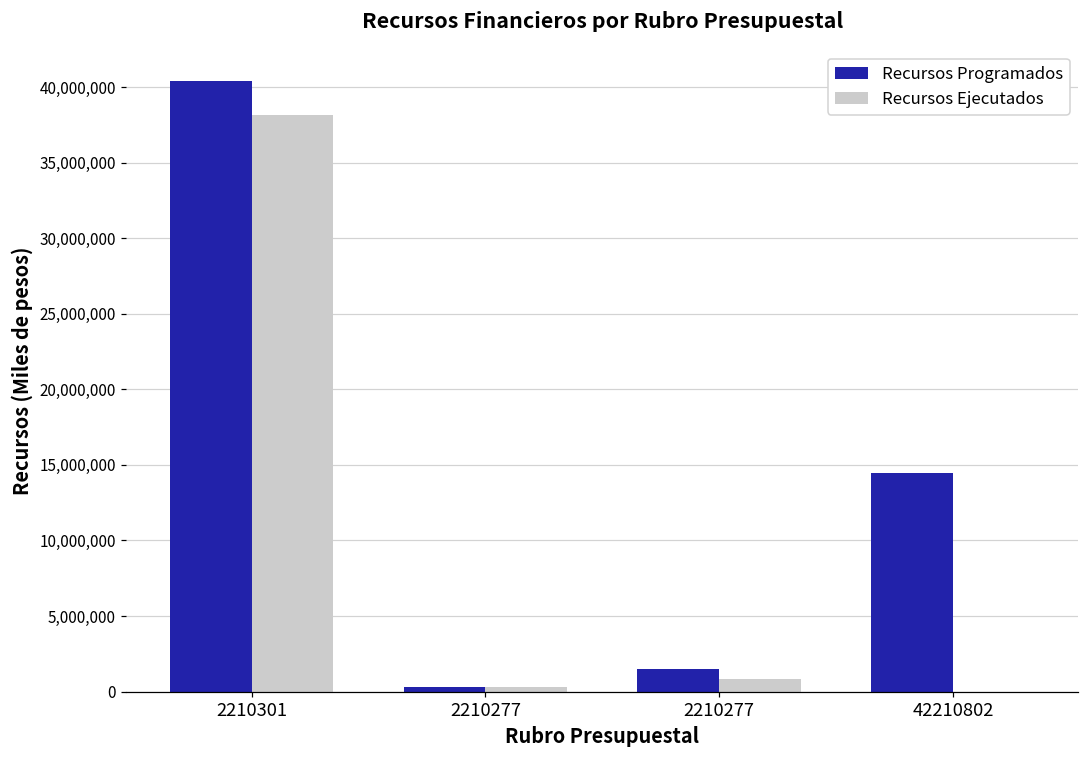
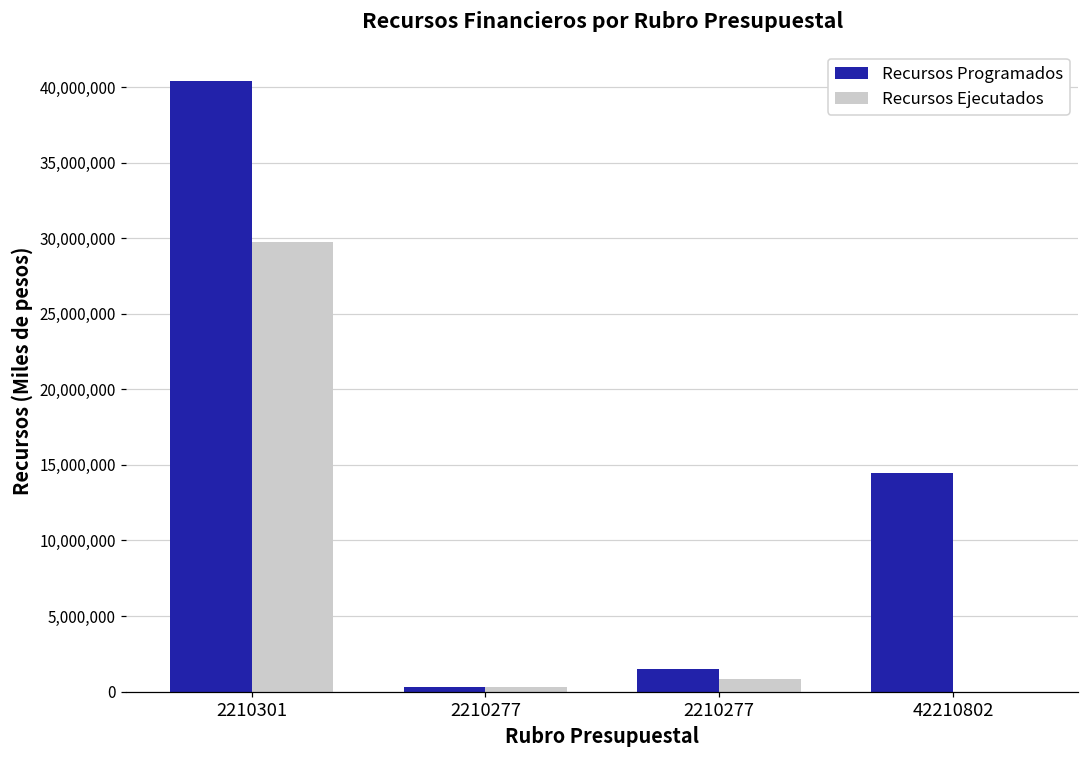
  {
    "Recursos Programados": {
      "2210301": "40,400,000",
      "42210802": "14,400,000"
    },
    "Recursos Ejecutados": {
-     "2210301": "38,100,000",
+     "2210301": "29,800,000",
      "42210802": "0"
    }
  }
